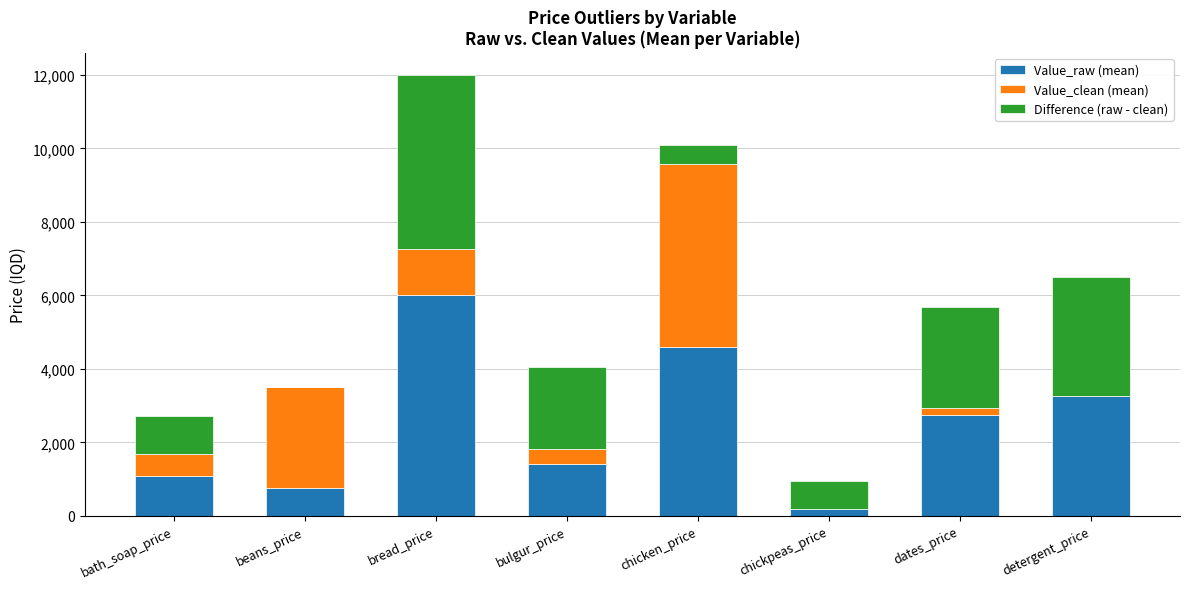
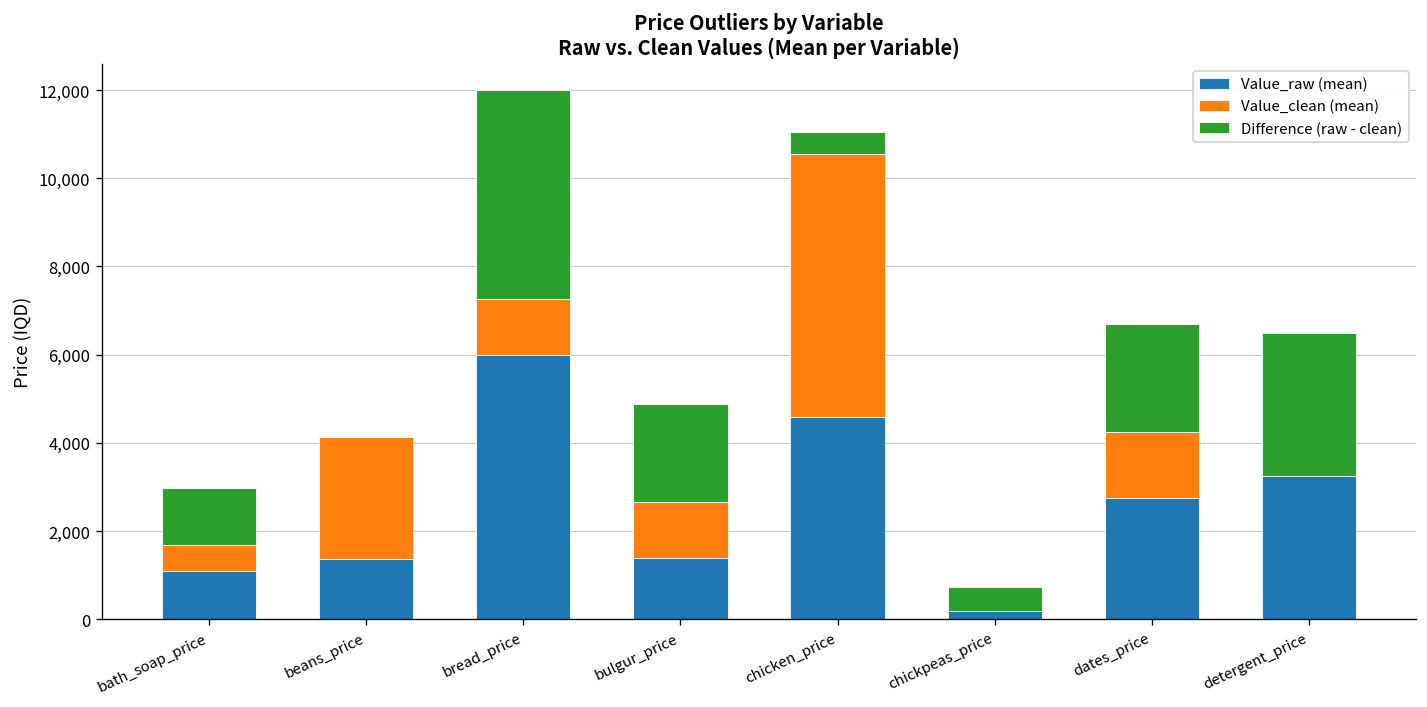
  {
    "Value_raw (mean)": {
      "bath_soap_price": "1,100",
-     "beans_price": "800",
+     "beans_price": "1,400",
      "bread_price": "6,000",
      "bulgur_price": "1,400",
      "chicken_price": "4,600",
      "chickpeas_price": "200",
      "dates_price": "2,700",
      "detergent_price": "3,300"
    },
    "Value_clean (mean)": {
      "bath_soap_price": "600",
      "beans_price": "2,800",
      "bread_price": "1,300",
-     "bulgur_price": "400",
-     "chicken_price": "5,000",
+     "bulgur_price": "1,300",
+     "chicken_price": "6,000",
      "chickpeas_price": "0",
-     "dates_price": "200",
+     "dates_price": "1,500",
      "detergent_price": "0"
    },
    "Difference (raw - clean)": {
-     "bath_soap_price": "1,100",
+     "bath_soap_price": "1,300",
      "beans_price": "0",
      "bread_price": "4,800",
      "bulgur_price": "2,200",
      "chicken_price": "500",
-     "chickpeas_price": "800",
-     "dates_price": "2,700",
+     "chickpeas_price": "500",
+     "dates_price": "2,400",
      "detergent_price": "3,300"
    }
  }
